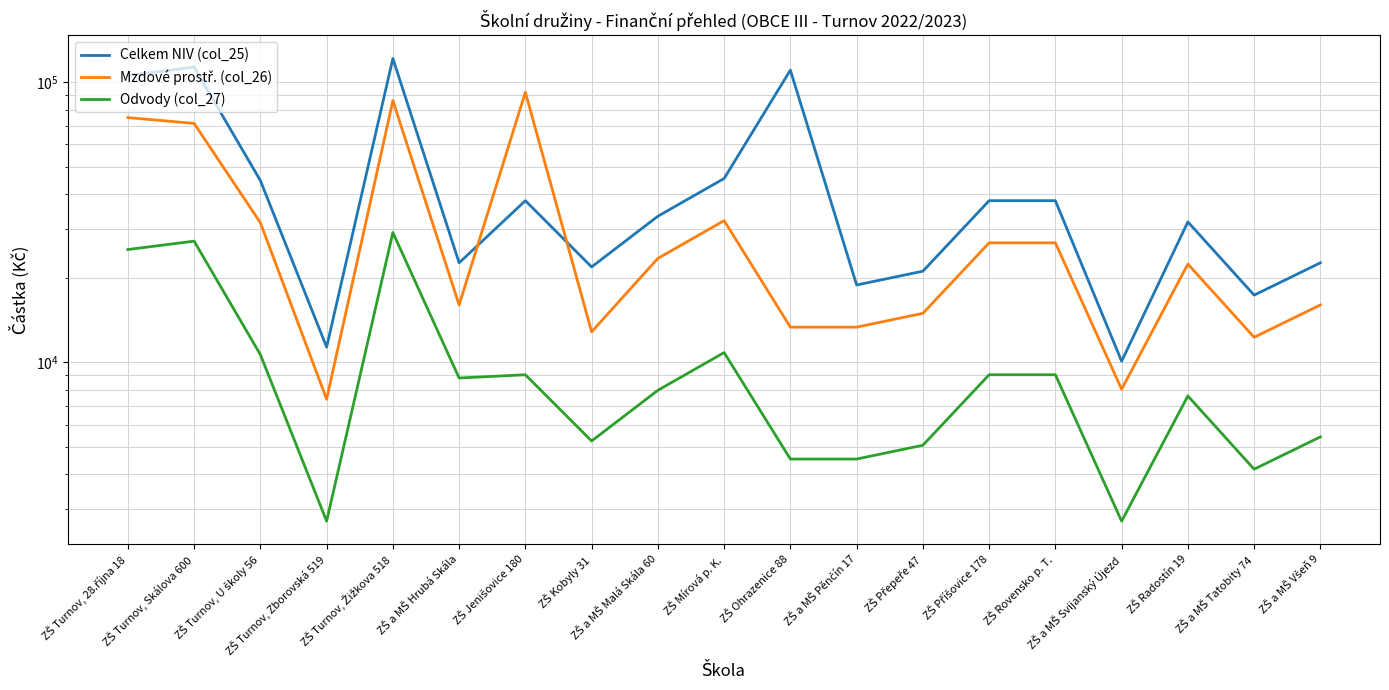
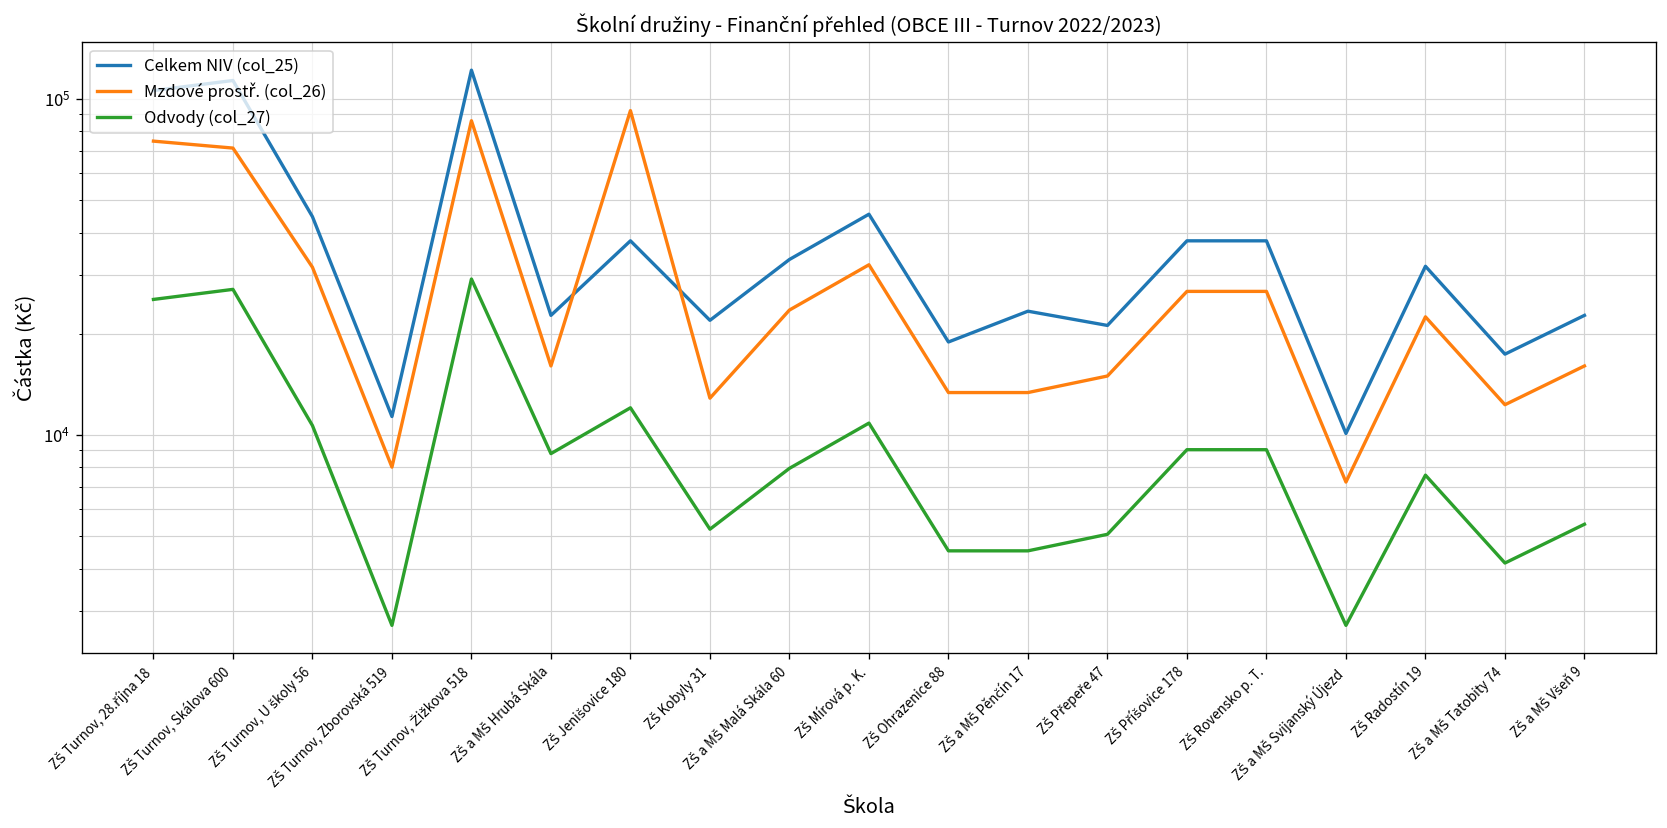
  {
    "Celkem NIV (col_25)": {
      "ZŠ Turnov, U školy 56": 45000,
      "ZŠ Turnov, Zborovská 519": 11300,
      "ZŠ Turnov, Žižkova 518": 120000,
      "ZŠ a MŠ Hrubá Skála": 23000,
      "ZŠ Jenišovice 180": 38000,
      "ZŠ Kobyly 31": 22000,
      "ZŠ a MŠ Malá Skála 60": 33000,
      "ZŠ Mírová p. K.": 45000,
-     "ZŠ Ohrazenice 88": 111000,
-     "ZŠ a MŠ Pěnčín 17": 19000,
+     "ZŠ Ohrazenice 88": 19000,
+     "ZŠ a MŠ Pěnčín 17": 23000,
      "ZŠ Přepeře 47": 21000,
      "ZŠ Příšovice 178": 38000,
      "ZŠ Rovensko p. T.": 38000,
      "ZŠ a MŠ Svijanský Újezd": 10100,
      "ZŠ Radostín 19": 32000,
      "ZŠ a MŠ Tatobity 74": 17000,
      "ZŠ a MŠ Všeň 9": 23000
    },
    "Mzdové prostř. (col_26)": {
      "ZŠ Turnov, 28.října 18": 75000,
      "ZŠ Turnov, Skálova 600": 71000,
      "ZŠ Turnov, U školy 56": 32000,
-     "ZŠ Turnov, Zborovská 519": 7400,
+     "ZŠ Turnov, Zborovská 519": 8000,
      "ZŠ Turnov, Žižkova 518": 86000,
      "ZŠ a MŠ Hrubá Skála": 16000,
      "ZŠ Jenišovice 180": 92000,
      "ZŠ Kobyly 31": 13000,
      "ZŠ a MŠ Malá Skála 60": 24000,
      "ZŠ Mírová p. K.": 32000,
      "ZŠ Ohrazenice 88": 13000,
      "ZŠ a MŠ Pěnčín 17": 13000,
      "ZŠ Přepeře 47": 15000,
      "ZŠ Příšovice 178": 27000,
      "ZŠ Rovensko p. T.": 27000,
-     "ZŠ a MŠ Svijanský Újezd": 8000,
+     "ZŠ a MŠ Svijanský Újezd": 7200,
      "ZŠ Radostín 19": 22000,
      "ZŠ a MŠ Tatobity 74": 12000,
      "ZŠ a MŠ Všeň 9": 16000
    },
    "Odvody (col_27)": {
      "ZŠ Turnov, 28.října 18": 25000,
      "ZŠ Turnov, Skálova 600": 27000,
      "ZŠ Turnov, U školy 56": 10700,
      "ZŠ Turnov, Zborovská 519": 2700,
      "ZŠ Turnov, Žižkova 518": 29000,
      "ZŠ a MŠ Hrubá Skála": 8800,
-     "ZŠ Jenišovice 180": 9000,
+     "ZŠ Jenišovice 180": 12000,
      "ZŠ Kobyly 31": 5200,
      "ZŠ a MŠ Malá Skála 60": 8000,
      "ZŠ Mírová p. K.": 10800,
      "ZŠ Ohrazenice 88": 4500,
      "ZŠ a MŠ Pěnčín 17": 4500,
      "ZŠ Přepeře 47": 5100,
      "ZŠ Příšovice 178": 9000,
      "ZŠ Rovensko p. T.": 9000,
      "ZŠ a MŠ Svijanský Újezd": 2700,
      "ZŠ Radostín 19": 7600,
      "ZŠ a MŠ Tatobity 74": 4200,
      "ZŠ a MŠ Všeň 9": 5400
    }
  }
